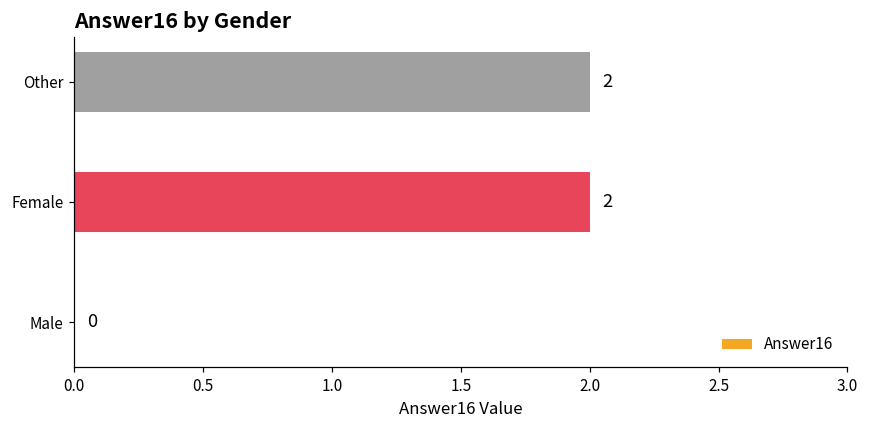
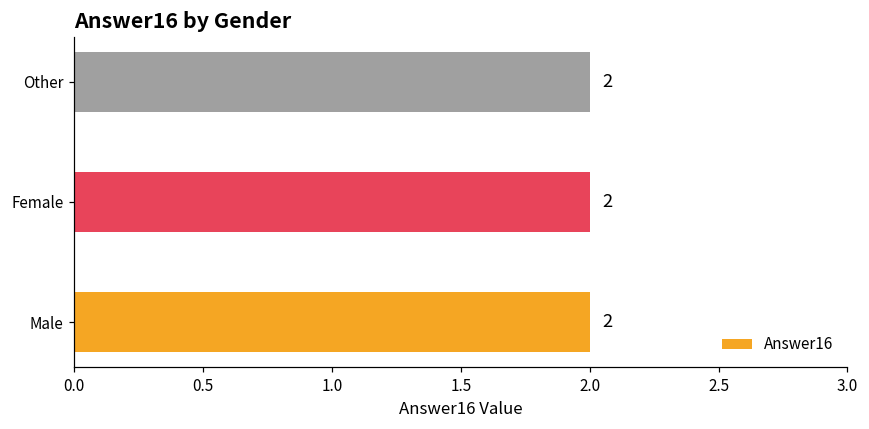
  {
    "Other": 2,
    "Female": 2,
-   "Male": 0
+   "Male": 2
  }
